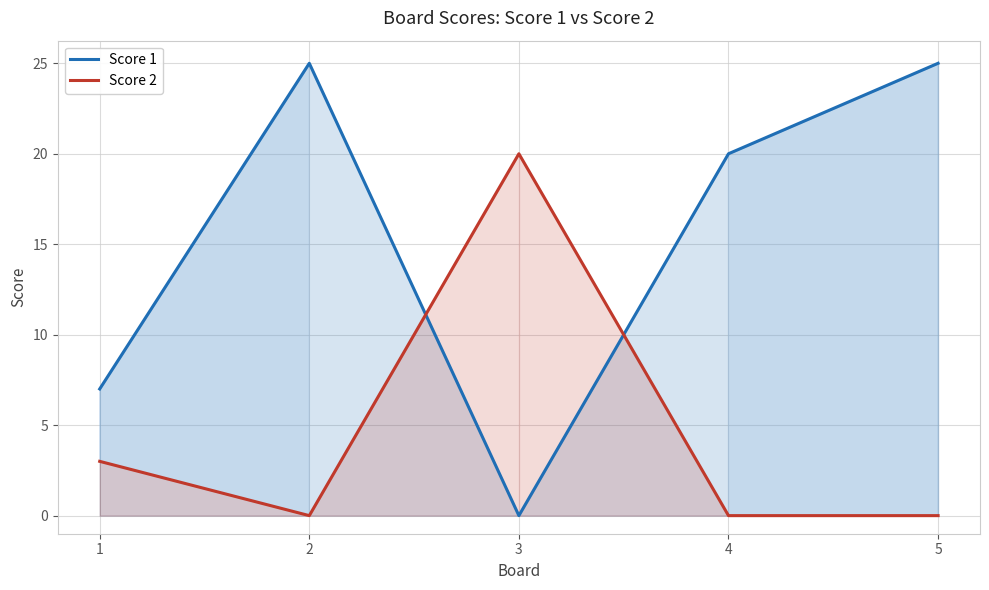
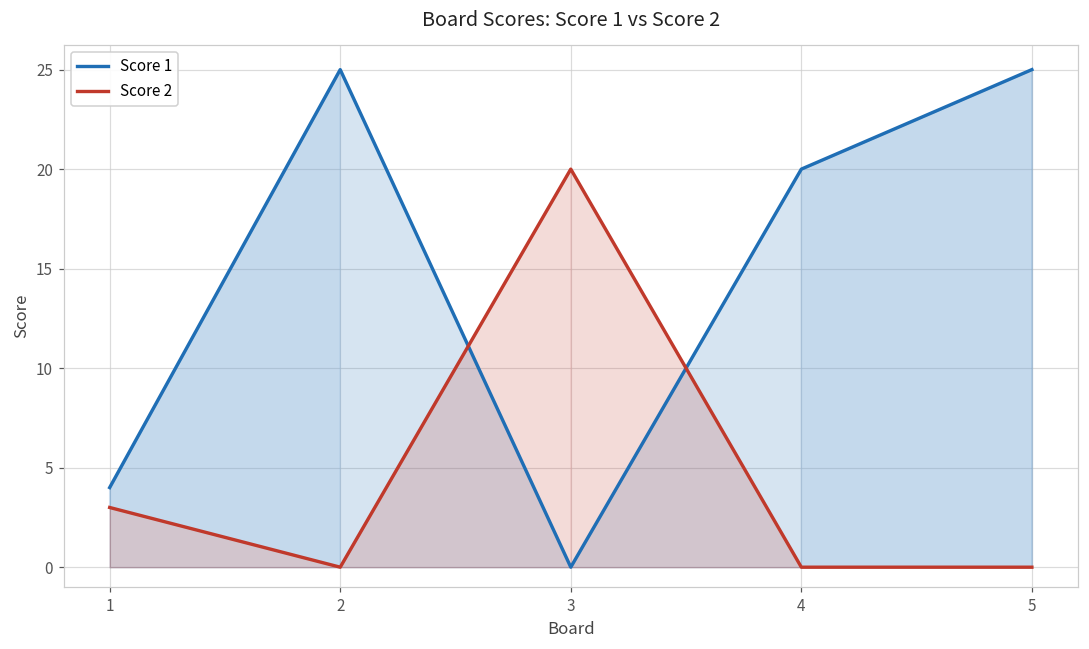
  {
    "Score 1": {
-     "1": 7,
+     "1": 4,
      "2": 25,
      "3": 0,
      "4": 20,
      "5": 25
    },
    "Score 2": {
      "1": 3,
      "2": 0,
      "3": 20,
      "4": 0,
      "5": 0
    }
  }
